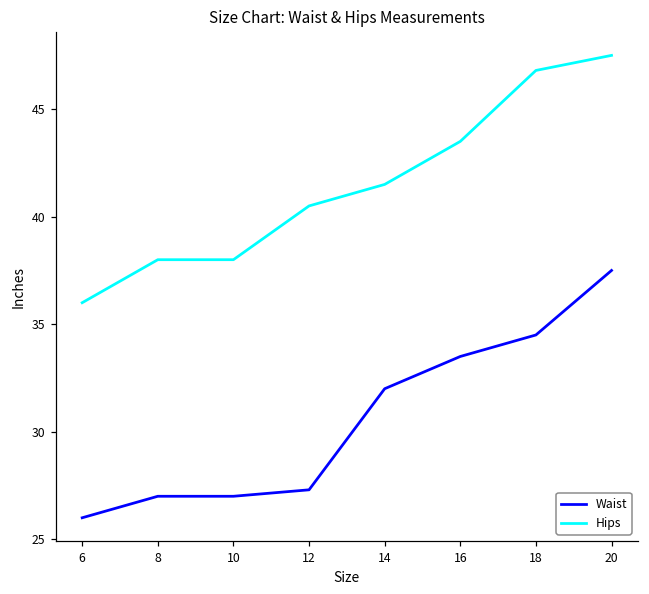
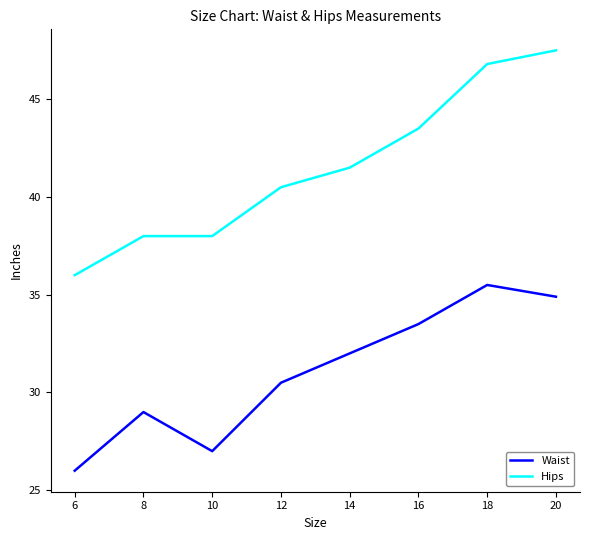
  {
    "Waist": {
      "6": 26.0,
-     "8": 27,
+     "8": 29,
      "10": 27.0,
-     "12": 27.3,
+     "12": 30.5,
      "14": 32.0,
      "16": 33.5,
-     "18": 34.5,
-     "20": 37.5
+     "18": 35.5,
+     "20": 34.9
    },
    "Hips": {
      "6": 36.0,
      "8": 38.0,
      "10": 38.0,
      "12": 40.5,
      "14": 41.5,
      "16": 43.5,
      "18": 46.8,
      "20": 47.5
    }
  }
